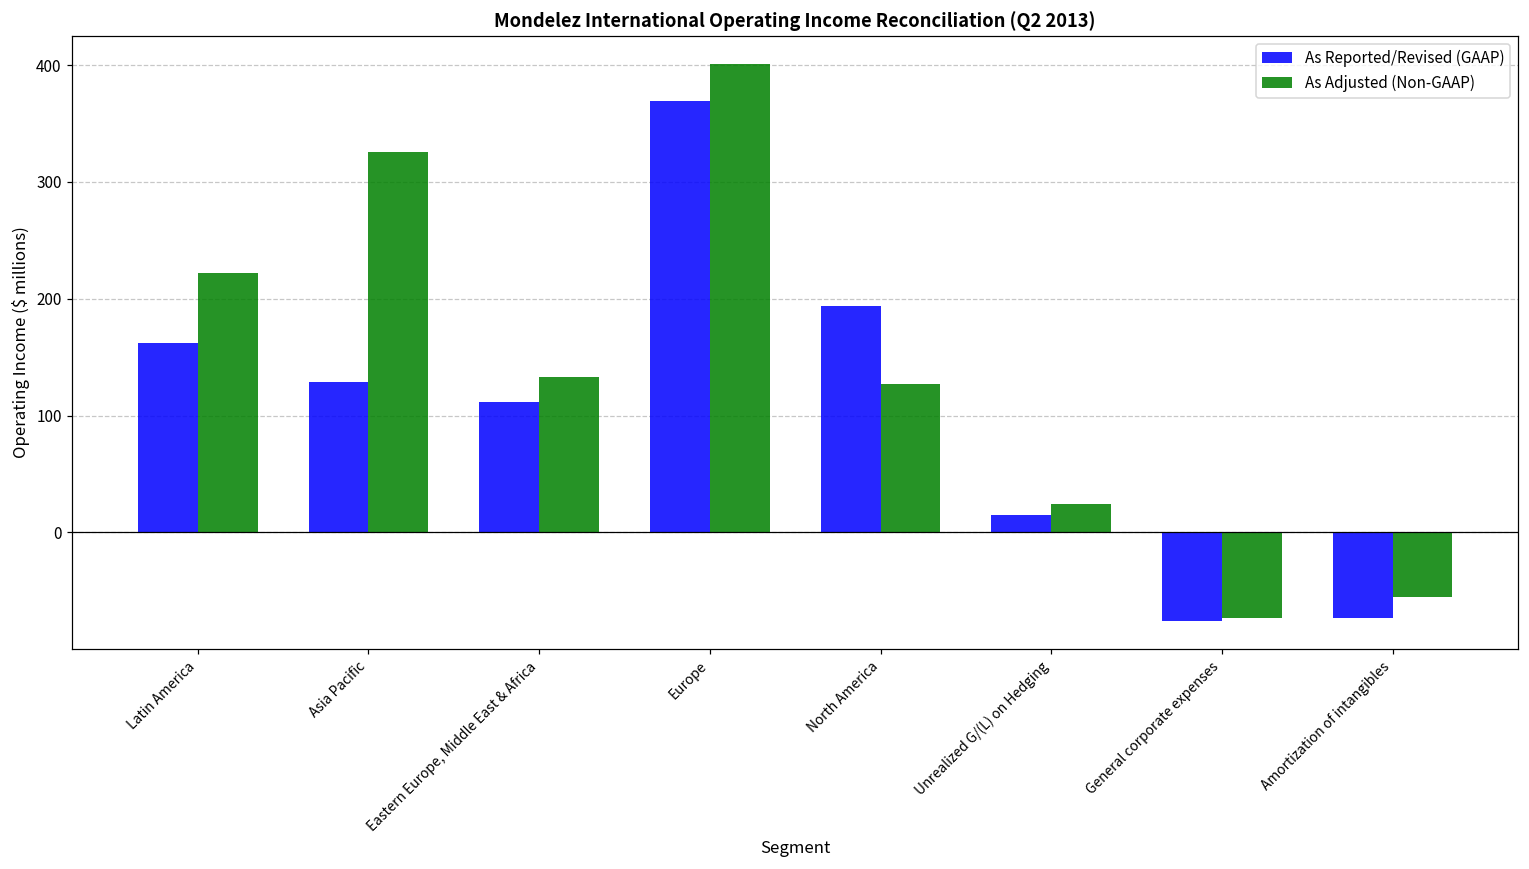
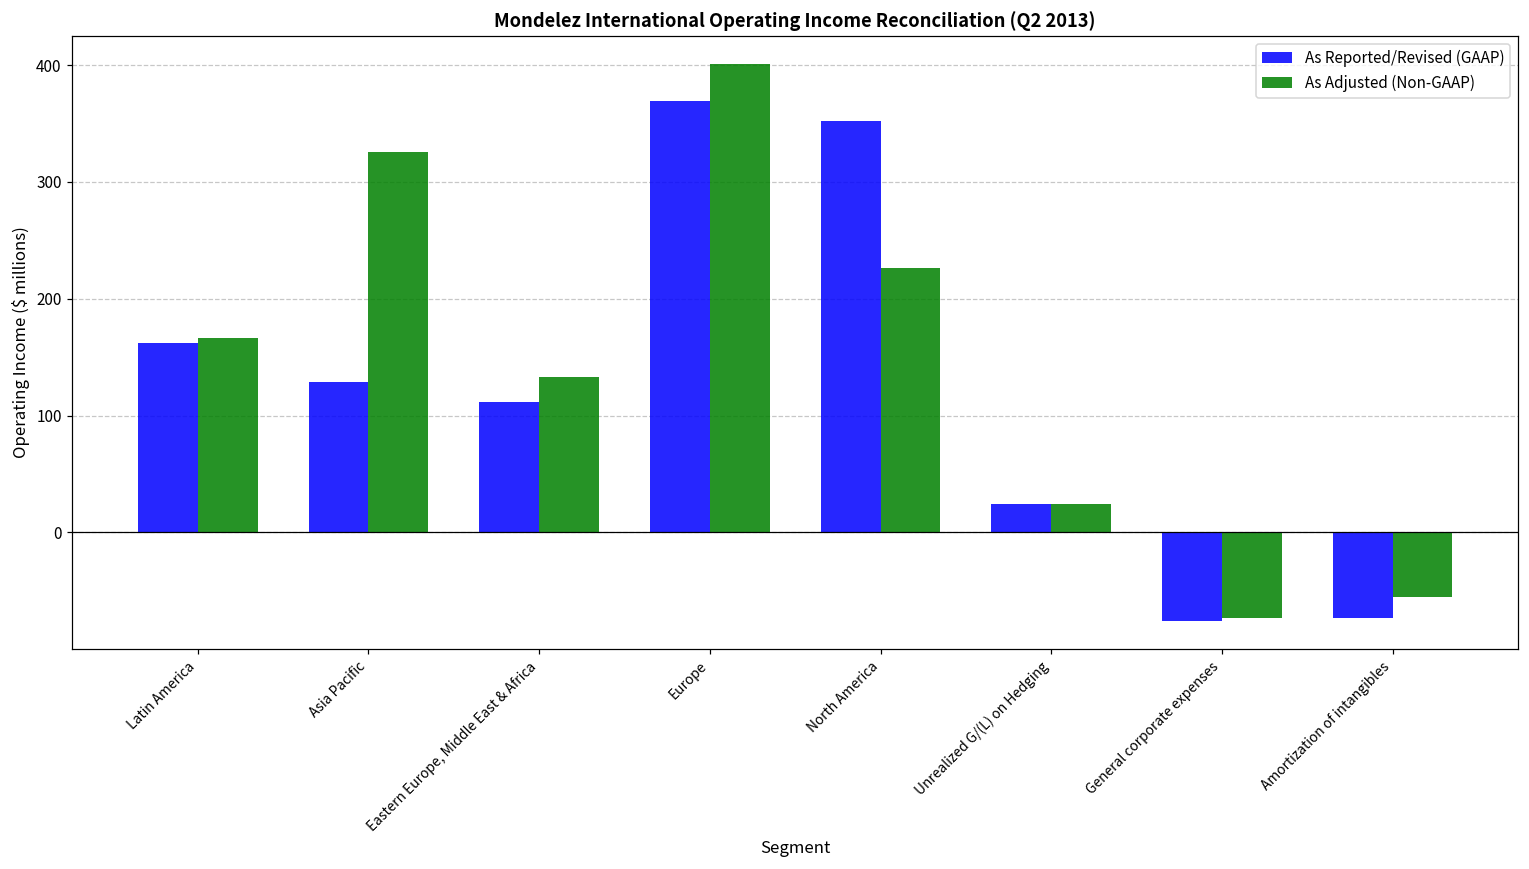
  {
    "As Reported/Revised (GAAP)": {
      "Latin America": 162,
      "Asia Pacific": 129,
      "Eastern Europe, Middle East & Africa": 112,
      "Europe": 369,
-     "North America": 194,
-     "Unrealized G/(L) on Hedging": 15,
+     "North America": 352,
+     "Unrealized G/(L) on Hedging": 24,
      "General corporate expenses": -76,
      "Amortization of intangibles": -73
    },
    "As Adjusted (Non-GAAP)": {
-     "Latin America": 222,
+     "Latin America": 166,
      "Asia Pacific": 326,
      "Eastern Europe, Middle East & Africa": 133,
      "Europe": 401,
-     "North America": 127,
+     "North America": 226,
      "Unrealized G/(L) on Hedging": 24,
      "General corporate expenses": -73,
      "Amortization of intangibles": -55
    }
  }
